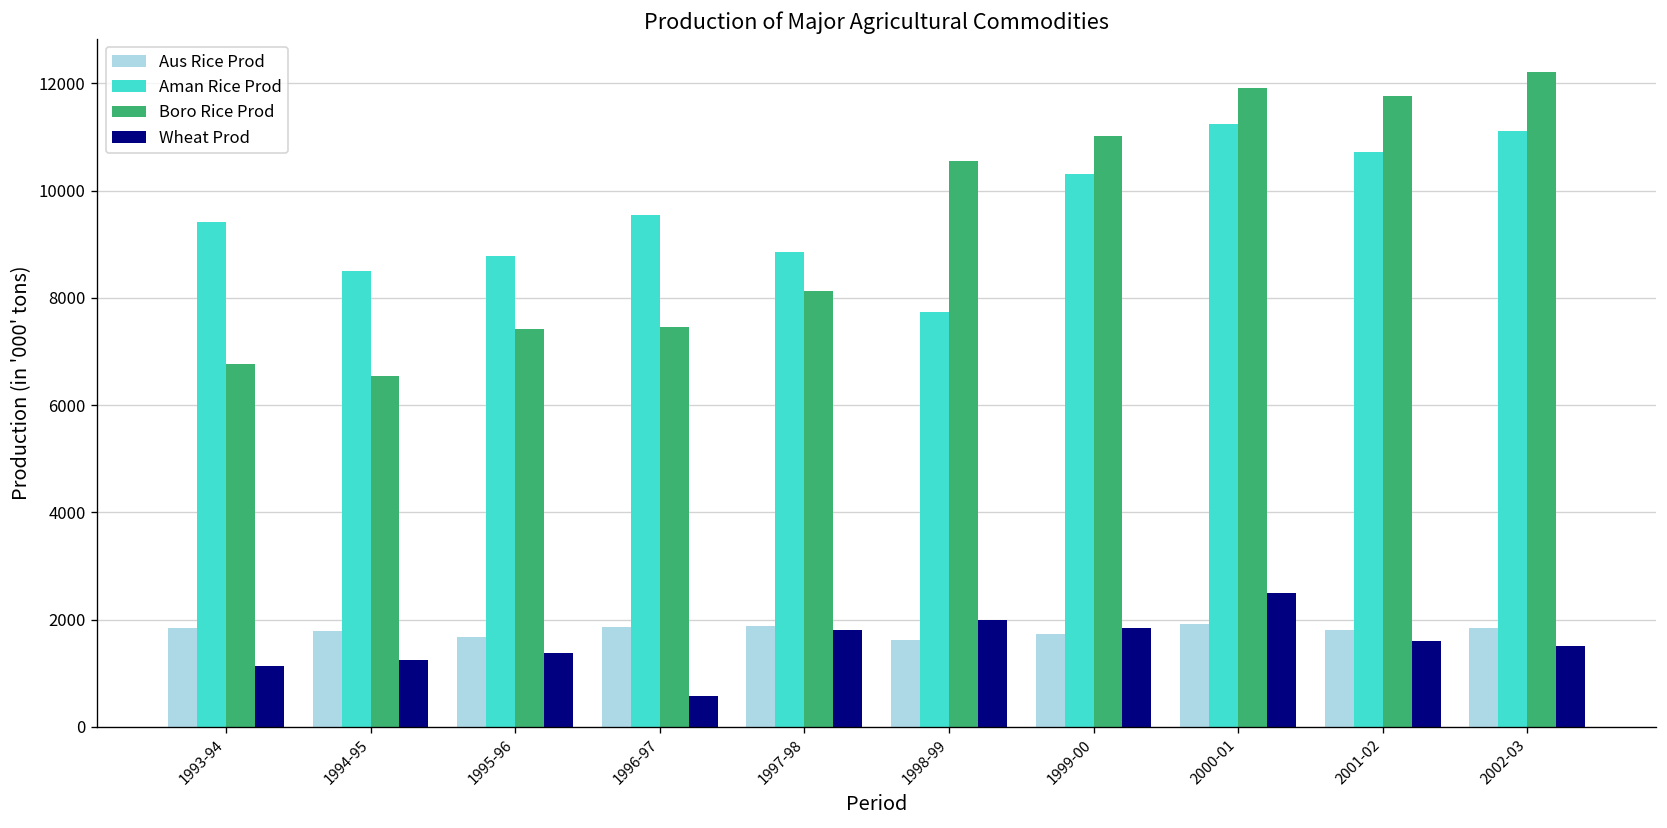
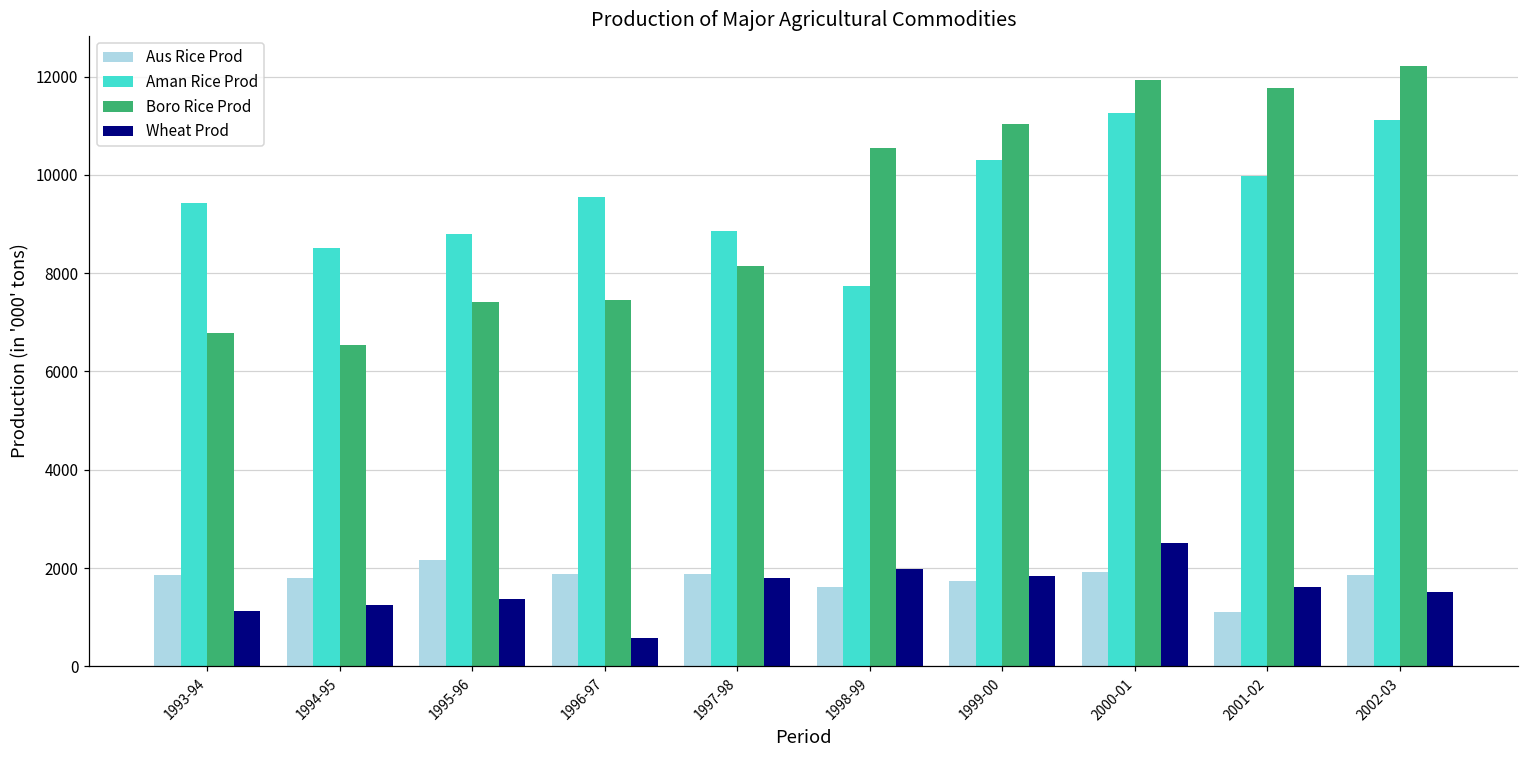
  {
    "Aus Rice Prod": {
      "1993-94": 1900,
      "1994-95": 1800,
-     "1995-96": 1700,
+     "1995-96": 2200,
      "1996-97": 1900,
      "1997-98": 1900,
      "1998-99": 1600,
      "1999-00": 1700,
      "2000-01": 1900,
-     "2001-02": 1800,
+     "2001-02": 1100,
      "2002-03": 1900
    },
    "Aman Rice Prod": {
      "1993-94": 9400,
      "1994-95": 8500,
      "1995-96": 8800,
      "1996-97": 9600,
      "1997-98": 8900,
      "1998-99": 7700,
      "1999-00": 10300,
      "2000-01": 11200,
-     "2001-02": 10700,
+     "2001-02": 10000,
      "2002-03": 11100
    },
    "Boro Rice Prod": {
      "1993-94": 6800,
      "1994-95": 6500,
      "1995-96": 7400,
      "1996-97": 7500,
      "1997-98": 8100,
      "1998-99": 10600,
      "1999-00": 11000,
      "2000-01": 11900,
      "2001-02": 11800,
      "2002-03": 12200
    },
    "Wheat Prod": {
      "1993-94": 1100,
      "1994-95": 1200,
      "1995-96": 1400,
      "1996-97": 600,
      "1997-98": 1800,
      "1998-99": 2000,
      "1999-00": 1800,
      "2000-01": 2500,
      "2001-02": 1600,
      "2002-03": 1500
    }
  }
